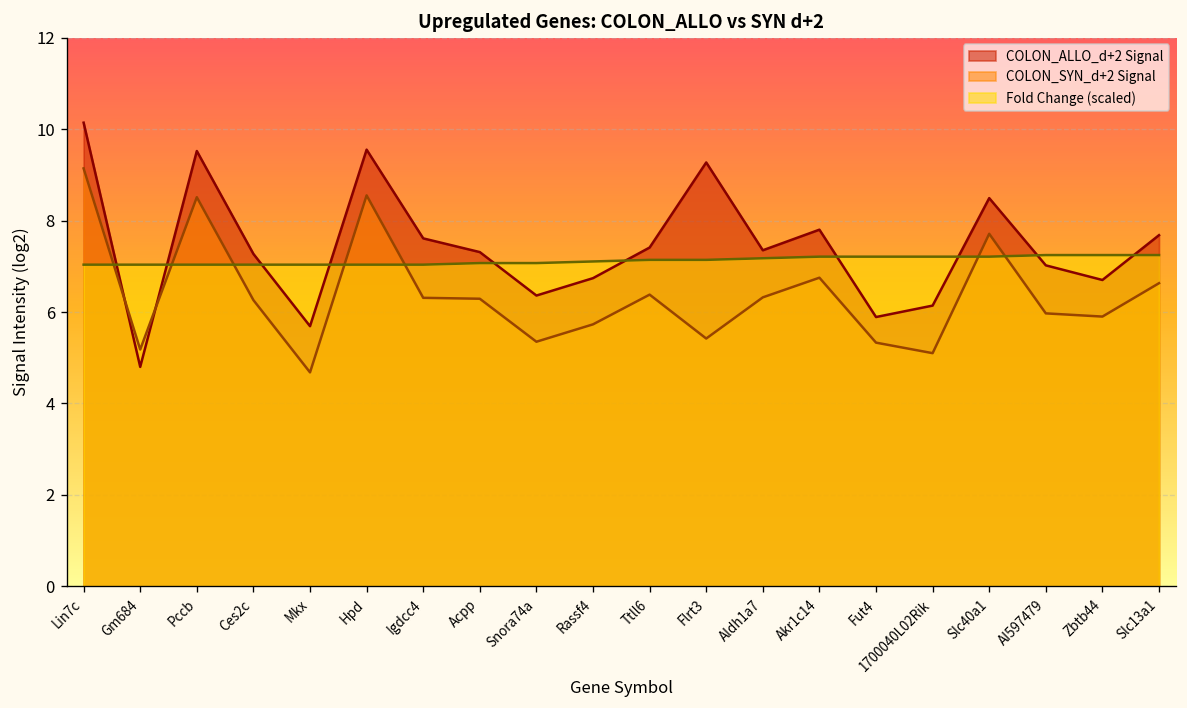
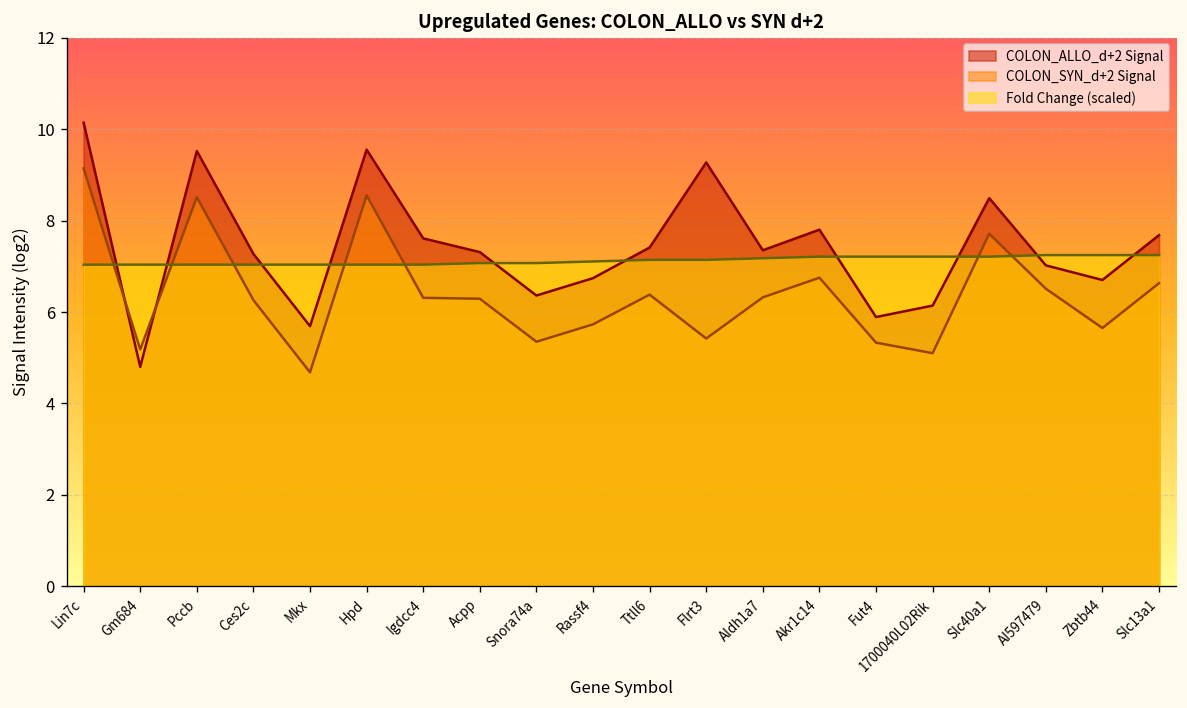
  {
    "COLON_ALLO_d+2 Signal": {
      "Lin7c": 10.1,
      "Gm684": 4.8,
      "Pccb": 9.5,
      "Ces2c": 7.3,
      "Mkx": 5.7,
      "Hpd": 9.6,
      "Igdcc4": 7.6,
      "Acpp": 7.3,
      "Snora74a": 6.4,
      "Rassf4": 6.7,
      "Ttll6": 7.4,
      "Flrt3": 9.3,
      "Aldh1a7": 7.4,
      "Akr1c14": 7.8,
      "Fut4": 5.9,
      "1700040L02Rik": 6.1,
      "Slc40a1": 8.5,
      "AI597479": 7.0,
      "Zbtb44": 6.7,
      "Slc13a1": 7.7
    },
    "COLON_SYN_d+2 Signal": {
      "Lin7c": 9.1,
      "Gm684": 5.2,
      "Pccb": 8.5,
      "Ces2c": 6.3,
      "Mkx": 4.7,
      "Hpd": 8.6,
      "Igdcc4": 6.3,
      "Acpp": 6.3,
      "Snora74a": 5.4,
      "Rassf4": 5.7,
      "Ttll6": 6.4,
      "Flrt3": 5.4,
      "Aldh1a7": 6.3,
      "Akr1c14": 6.8,
      "Fut4": 5.3,
      "1700040L02Rik": 5.1,
      "Slc40a1": 7.7,
-     "AI597479": 6.0,
-     "Zbtb44": 5.9,
+     "AI597479": 6.5,
+     "Zbtb44": 5.7,
      "Slc13a1": 6.6
    },
    "Fold Change (scaled)": {
      "Lin7c": 7.0,
      "Gm684": 7.0,
      "Pccb": 7.0,
      "Ces2c": 7.0,
      "Mkx": 7.0,
      "Hpd": 7.0,
      "Igdcc4": 7.0,
      "Acpp": 7.1,
      "Snora74a": 7.1,
      "Rassf4": 7.1,
      "Ttll6": 7.1,
      "Flrt3": 7.1,
      "Aldh1a7": 7.2,
      "Akr1c14": 7.2,
      "Fut4": 7.2,
      "1700040L02Rik": 7.2,
      "Slc40a1": 7.2,
      "AI597479": 7.2,
      "Zbtb44": 7.2,
      "Slc13a1": 7.2
    }
  }
